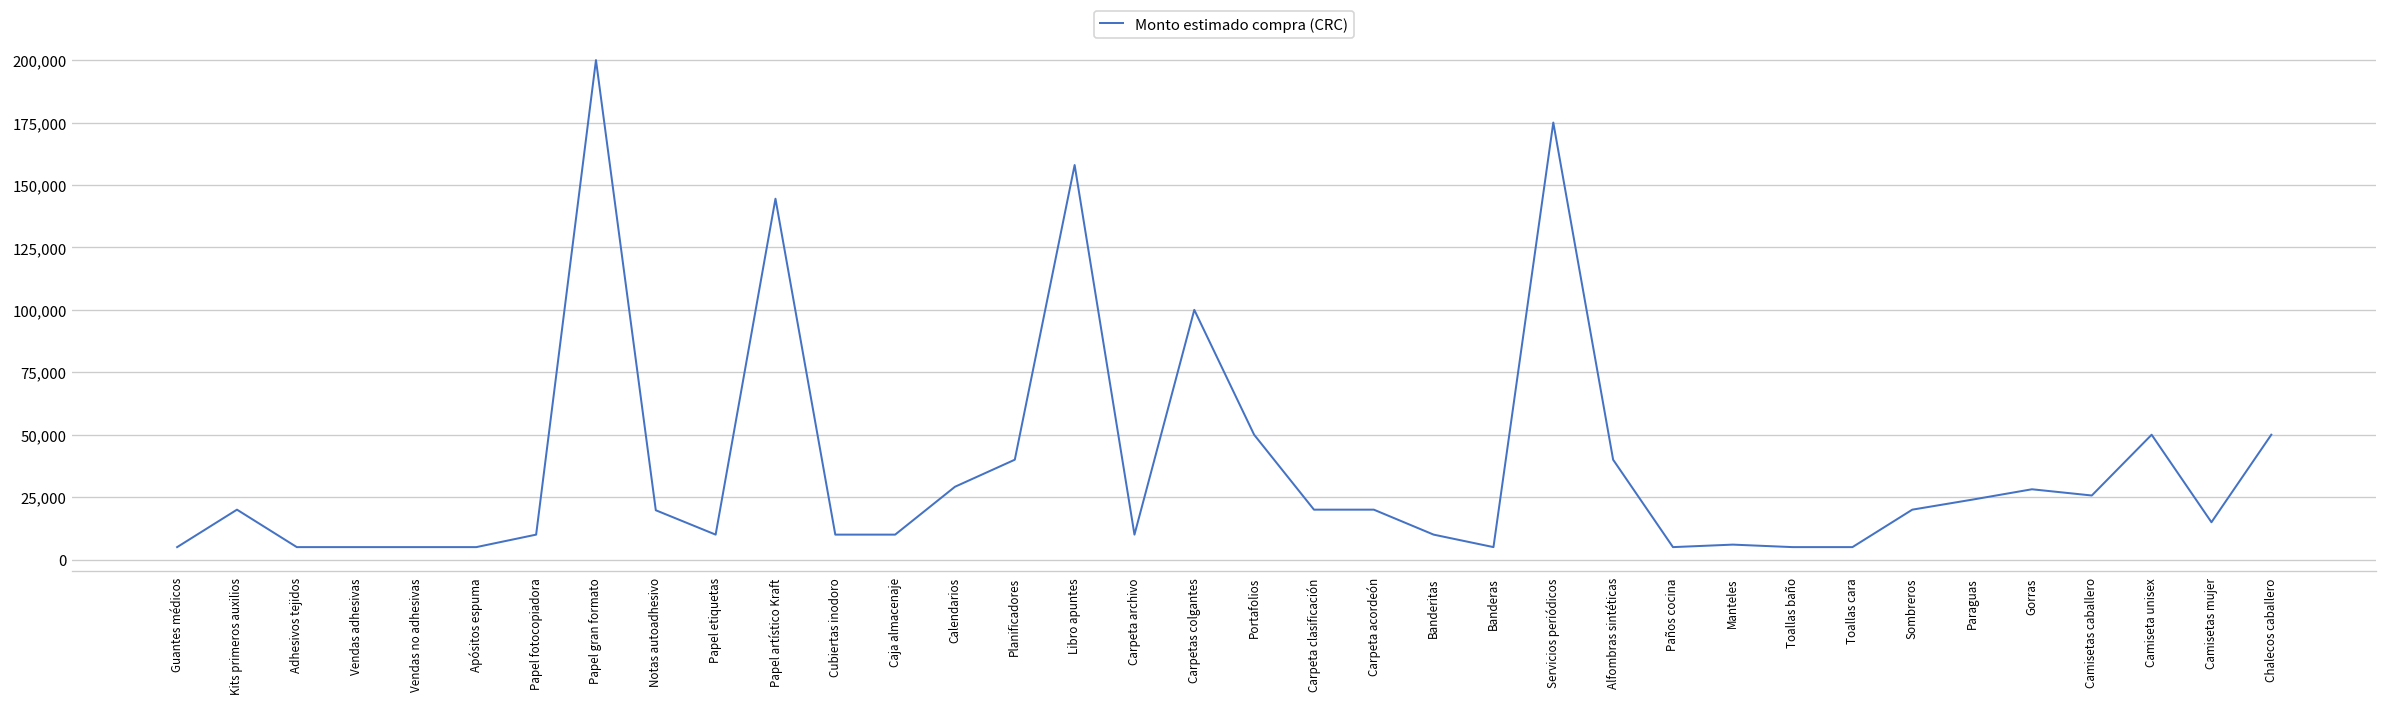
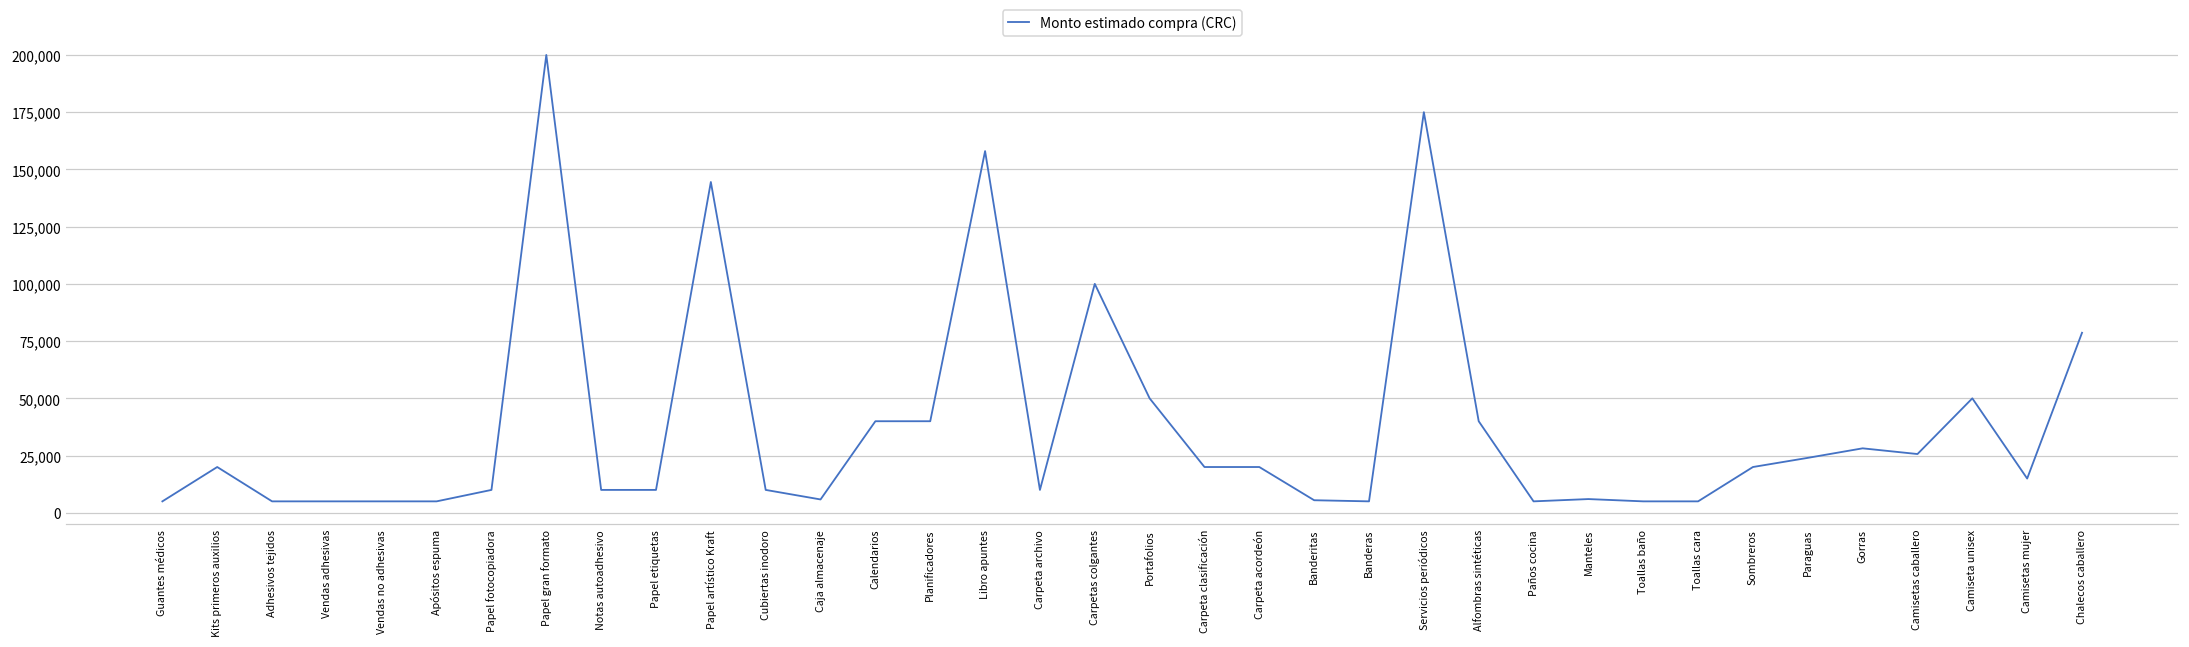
  {
    "Guantes médicos": "5,000",
    "Kits primeros auxilios": "20,000",
    "Adhesivos tejidos": "5,000",
    "Vendas adhesivas": "5,000",
    "Vendas no adhesivas": "5,000",
    "Apósitos espuma": "5,000",
    "Papel fotocopiadora": "10,000",
    "Papel gran formato": "200,000",
-   "Notas autoadhesivo": "20,000",
+   "Notas autoadhesivo": "10,000",
    "Papel etiquetas": "10,000",
    "Papel artístico Kraft": "145,000",
    "Cubiertas inodoro": "10,000",
-   "Caja almacenaje": "10,000",
-   "Calendarios": "29,000",
+   "Caja almacenaje": "6,000",
+   "Calendarios": "40,000",
    "Planificadores": "40,000",
    "Libro apuntes": "158,000",
    "Carpeta archivo": "10,000",
    "Carpetas colgantes": "100,000",
    "Portafolios": "50,000",
    "Carpeta clasificación": "20,000",
    "Carpeta acordeón": "20,000",
-   "Banderitas": "10,000",
+   "Banderitas": "5,000",
    "Banderas": "5,000",
    "Servicios periódicos": "175,000",
    "Alfombras sintéticas": "40,000",
    "Paños cocina": "5,000",
    "Manteles": "6,000",
    "Toallas baño": "5,000",
    "Toallas cara": "5,000",
    "Sombreros": "20,000",
    "Paraguas": "24,000",
    "Gorras": "28,000",
    "Camisetas caballero": "26,000",
    "Camiseta unisex": "50,000",
    "Camisetas mujer": "15,000",
-   "Chalecos caballero": "50,000"
+   "Chalecos caballero": "79,000"
  }
